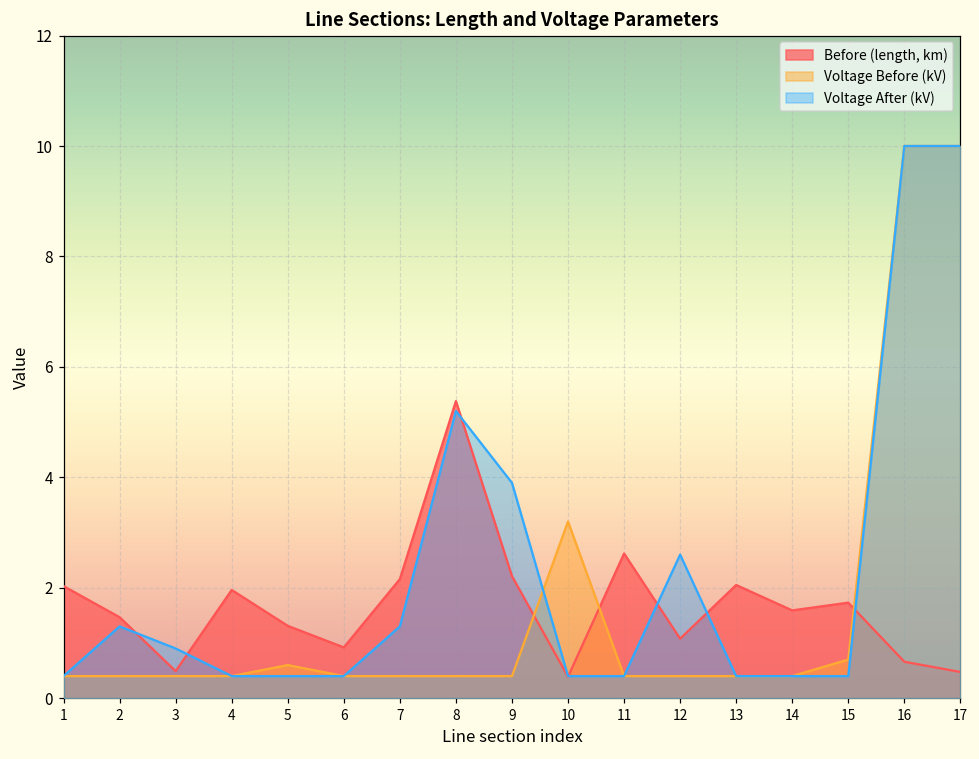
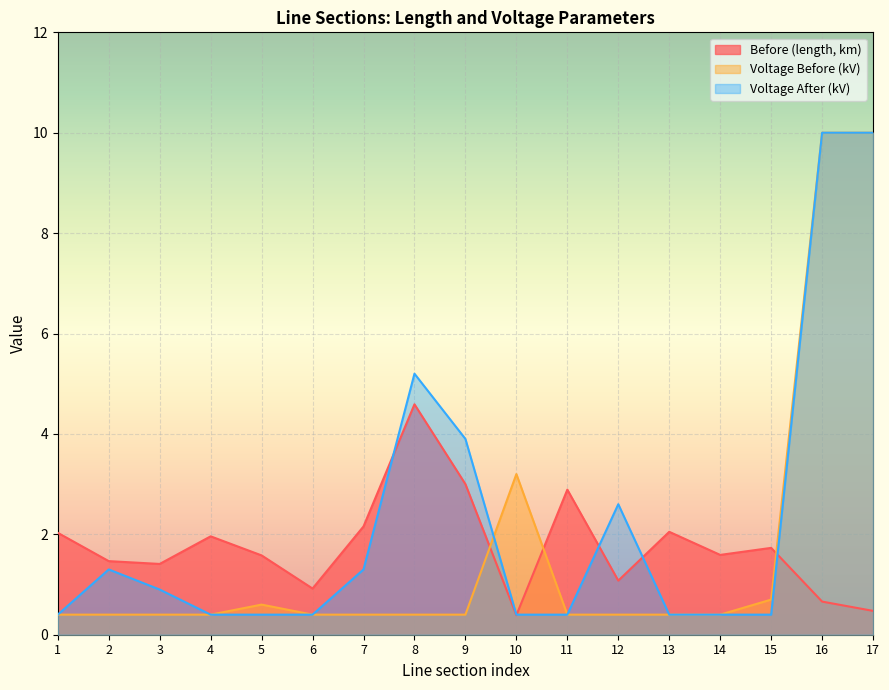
  {
    "Before (length, km)": {
      "1": 2.0,
      "2": 1.5,
-     "3": 0.5,
+     "3": 1.4,
      "4": 2.0,
-     "5": 1.3,
+     "5": 1.6,
      "6": 0.9,
      "7": 2.2,
-     "8": 5.4,
-     "9": 2.2,
-     "11": 2.6,
+     "8": 4.6,
+     "9": 3.0,
+     "11": 2.9,
      "12": 1.1,
      "13": 2.1,
      "14": 1.6,
      "15": 1.7,
      "16": 0.7,
      "17": 0.5
    },
    "Voltage Before (kV)": {
      "2": 0.4,
      "3": 0.4,
      "5": 0.6,
      "7": 0.4,
      "8": 0.4,
      "9": 0.4,
      "10": 3.2,
      "12": 0.4,
      "15": 0.7
    },
    "Voltage After (kV)": {
      "2": 1.3,
      "3": 0.9,
      "5": 0.4,
      "7": 1.3,
      "8": 5.2,
      "9": 3.9,
      "12": 2.6,
      "15": 0.4
    }
  }
